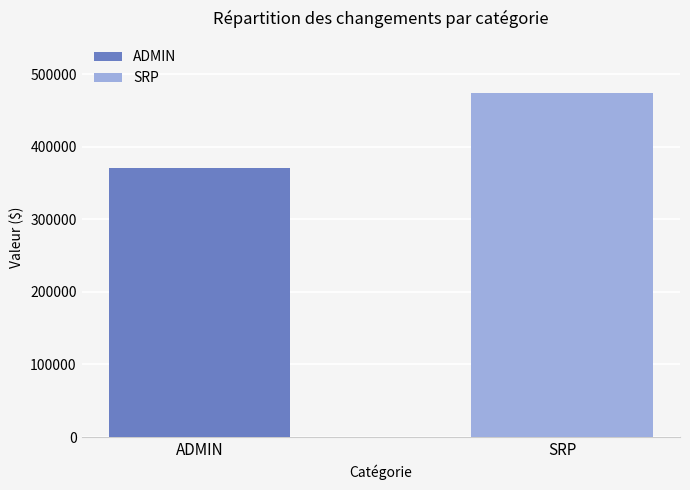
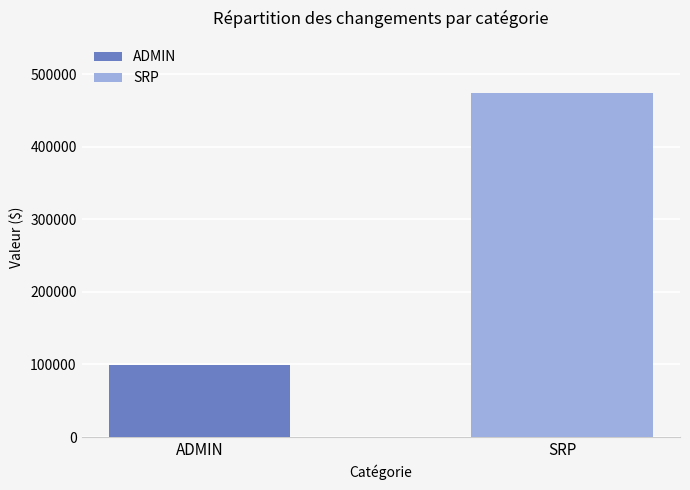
  {
-   "ADMIN": 370000,
+   "ADMIN": 100000,
    "SRP": 470000
  }
